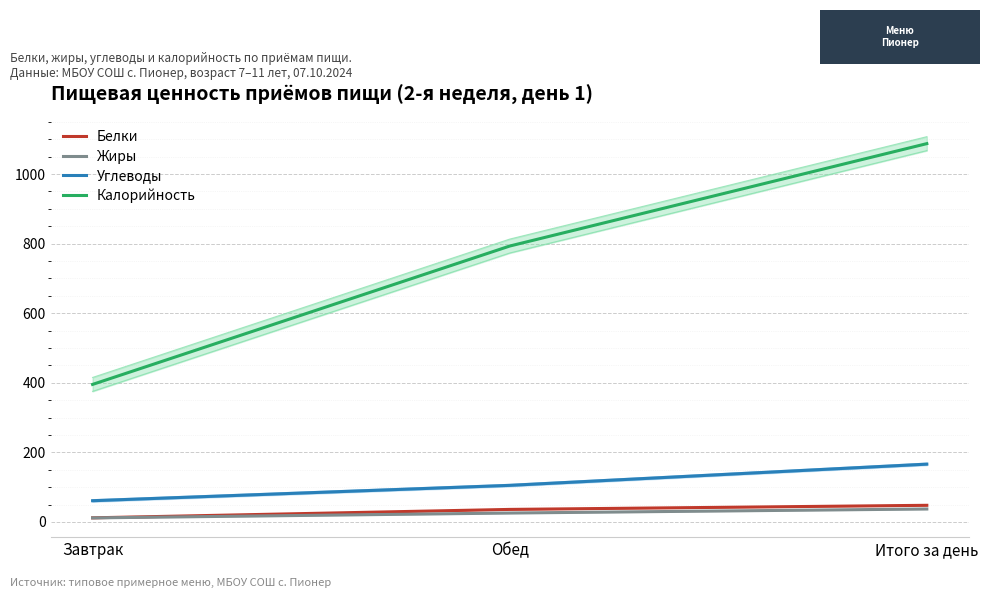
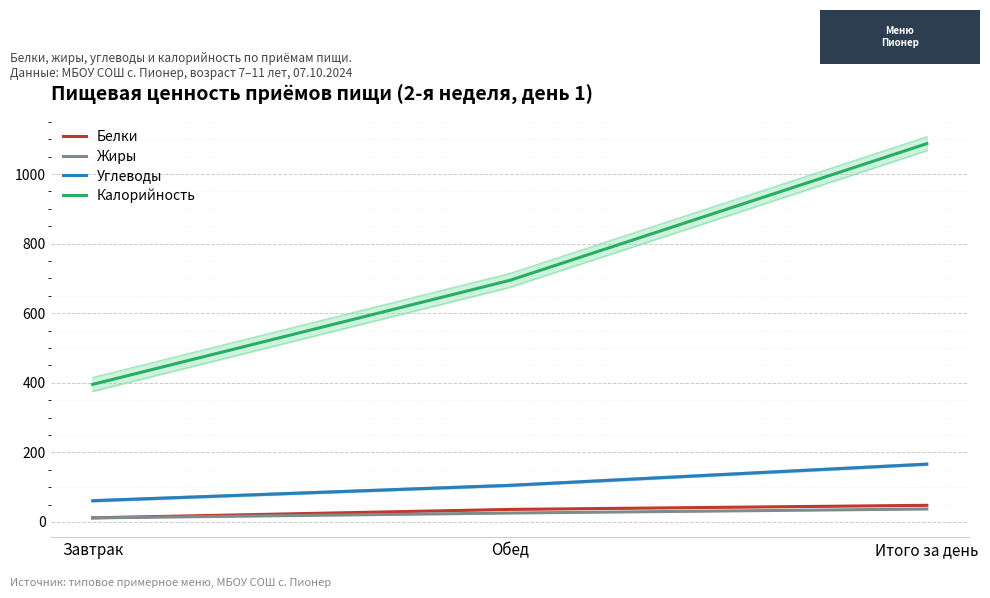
  {
    "Жиры": {
      "Обед": 30,
      "Итого за день": 40
    },
    "Калорийность": {
      "Завтрак": 400,
-     "Обед": 790,
+     "Обед": 690,
      "Итого за день": 1090
    }
  }
